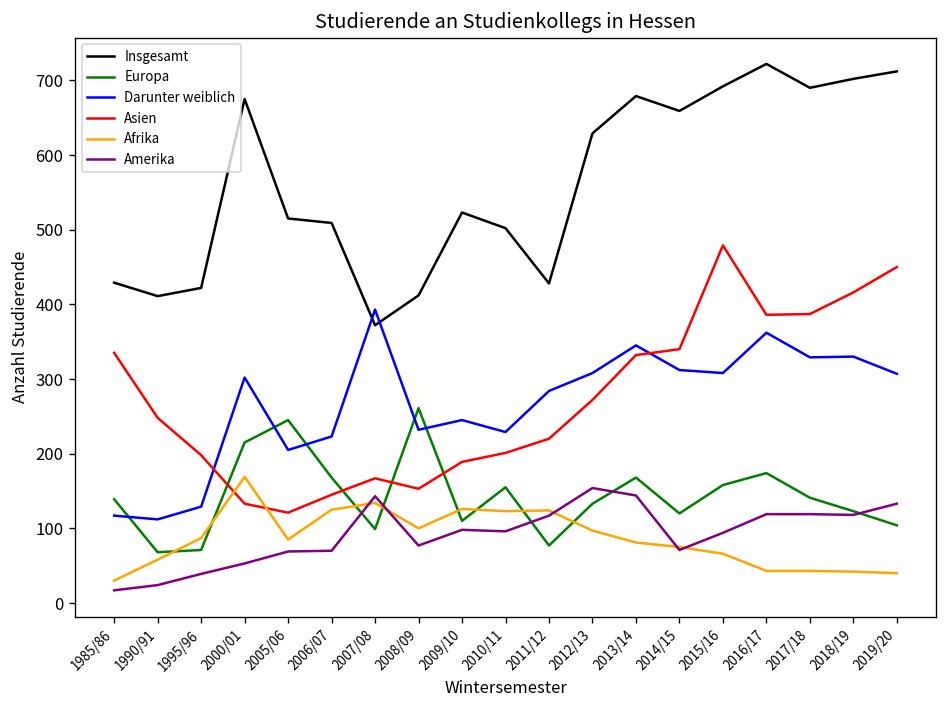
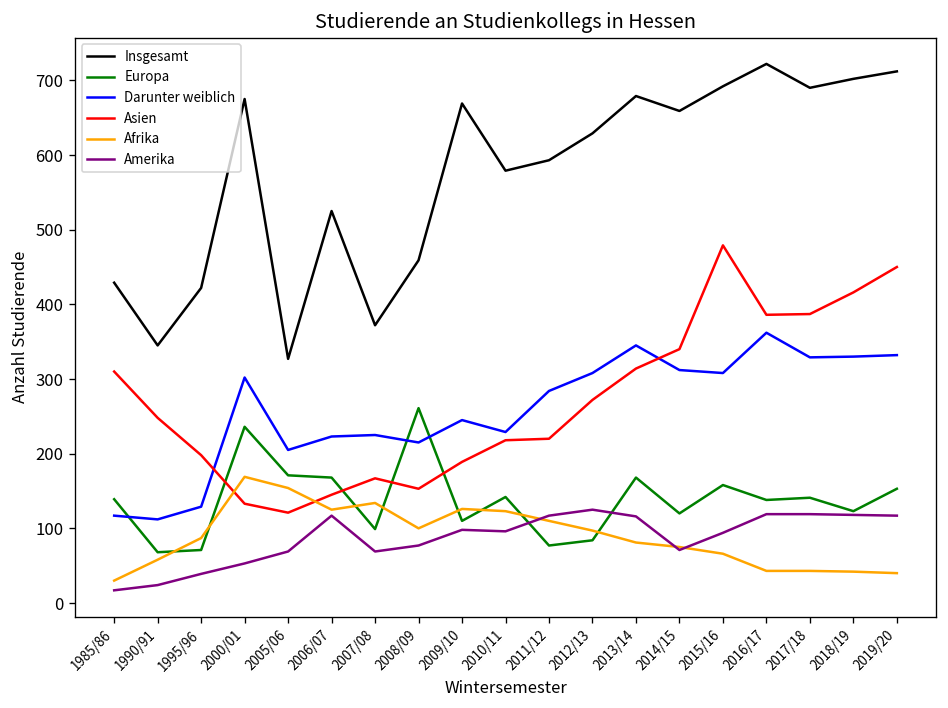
  {
    "Insgesamt": {
      "1985/86": 430,
-     "1990/91": 410,
+     "1990/91": 350,
      "1995/96": 420,
      "2000/01": 680,
-     "2005/06": 520,
-     "2006/07": 510,
+     "2005/06": 330,
+     "2006/07": 530,
      "2007/08": 370,
-     "2008/09": 410,
-     "2009/10": 520,
-     "2010/11": 500,
-     "2011/12": 430,
+     "2008/09": 460,
+     "2009/10": 670,
+     "2010/11": 580,
+     "2011/12": 590,
      "2012/13": 630,
      "2013/14": 680,
      "2014/15": 660,
      "2015/16": 690,
      "2016/17": 720,
      "2017/18": 690,
      "2018/19": 700,
      "2019/20": 710
    },
    "Europa": {
      "1985/86": 140,
      "1990/91": 70,
      "1995/96": 70,
-     "2000/01": 220,
-     "2005/06": 250,
+     "2000/01": 240,
+     "2005/06": 170,
      "2006/07": 170,
      "2007/08": 100,
      "2008/09": 260,
      "2009/10": 110,
-     "2010/11": 160,
+     "2010/11": 140,
      "2011/12": 80,
-     "2012/13": 130,
+     "2012/13": 80,
      "2013/14": 170,
      "2014/15": 120,
      "2015/16": 160,
-     "2016/17": 170,
+     "2016/17": 140,
      "2017/18": 140,
      "2018/19": 120,
-     "2019/20": 100
+     "2019/20": 150
    },
    "Darunter weiblich": {
      "1985/86": 120,
      "1990/91": 110,
      "1995/96": 130,
      "2000/01": 300,
      "2005/06": 210,
      "2006/07": 220,
-     "2007/08": 390,
-     "2008/09": 230,
+     "2007/08": 230,
+     "2008/09": 220,
      "2009/10": 250,
      "2010/11": 230,
      "2011/12": 280,
      "2012/13": 310,
      "2013/14": 350,
      "2014/15": 310,
      "2015/16": 310,
      "2016/17": 360,
      "2017/18": 330,
      "2018/19": 330,
-     "2019/20": 310
+     "2019/20": 330
    },
    "Asien": {
-     "1985/86": 340,
+     "1985/86": 310,
      "1990/91": 250,
      "1995/96": 200,
      "2000/01": 130,
      "2005/06": 120,
      "2006/07": 150,
      "2007/08": 170,
      "2008/09": 150,
      "2009/10": 190,
-     "2010/11": 200,
+     "2010/11": 220,
      "2011/12": 220,
      "2012/13": 270,
-     "2013/14": 330,
+     "2013/14": 310,
      "2014/15": 340,
      "2015/16": 480,
      "2016/17": 390,
      "2017/18": 390,
      "2018/19": 420,
      "2019/20": 450
    },
    "Afrika": {
      "1985/86": 30,
      "1990/91": 60,
      "1995/96": 90,
      "2000/01": 170,
-     "2005/06": 90,
+     "2005/06": 150,
      "2006/07": 130,
      "2007/08": 130,
      "2008/09": 100,
      "2009/10": 130,
      "2010/11": 120,
-     "2011/12": 120,
+     "2011/12": 110,
      "2012/13": 100,
      "2013/14": 80,
      "2015/16": 70,
      "2016/17": 40,
      "2017/18": 40,
      "2018/19": 40,
      "2019/20": 40
    },
    "Amerika": {
      "1985/86": 20,
      "1990/91": 20,
      "1995/96": 40,
      "2000/01": 50,
      "2005/06": 70,
-     "2006/07": 70,
-     "2007/08": 140,
+     "2006/07": 120,
+     "2007/08": 70,
      "2008/09": 80,
      "2009/10": 100,
      "2010/11": 100,
      "2011/12": 120,
-     "2012/13": 150,
-     "2013/14": 140,
+     "2012/13": 130,
+     "2013/14": 120,
      "2015/16": 90,
      "2016/17": 120,
      "2017/18": 120,
      "2018/19": 120,
-     "2019/20": 130
+     "2019/20": 120
    }
  }
